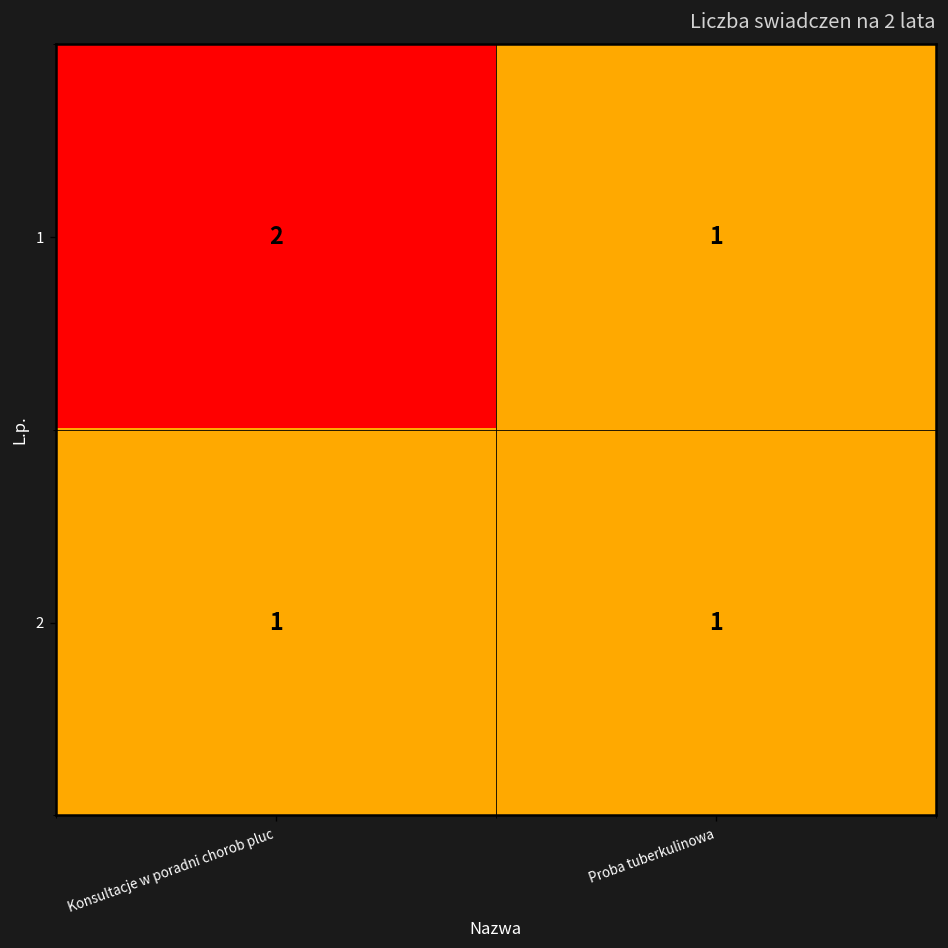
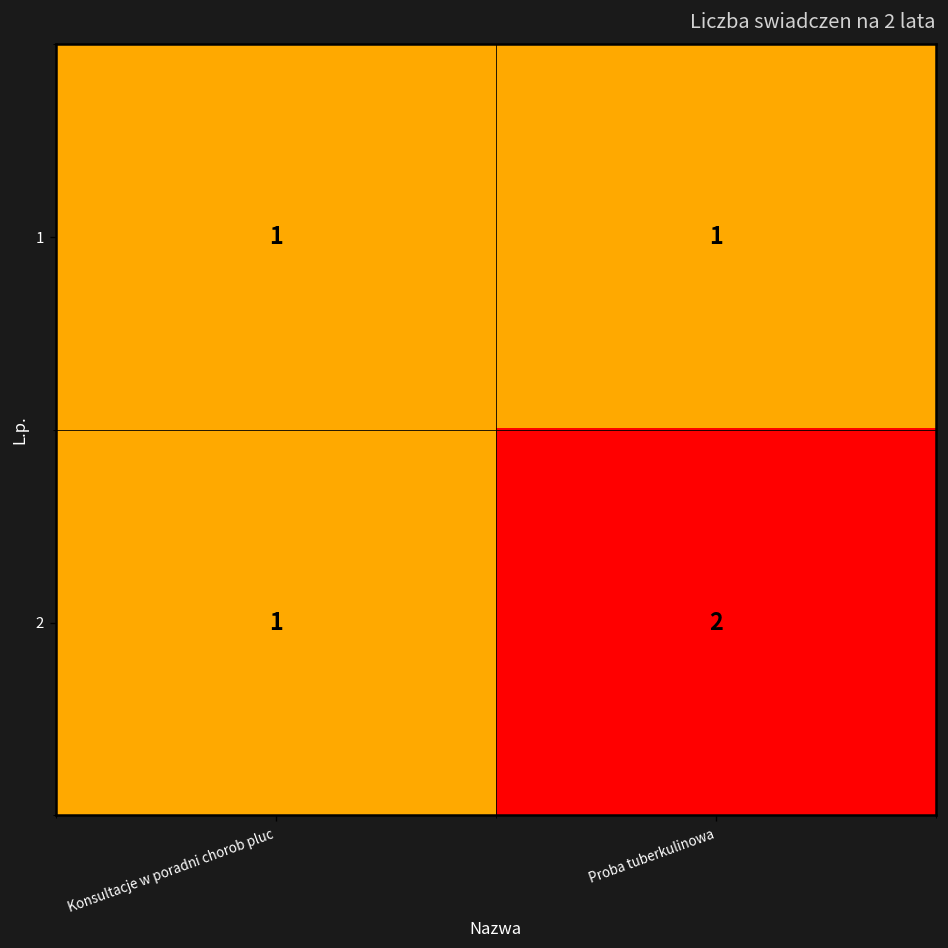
  {
    "1": {
-     "Konsultacje w poradni chorob pluc": 2,
+     "Konsultacje w poradni chorob pluc": 1,
      "Proba tuberkulinowa": 1
    },
    "2": {
      "Konsultacje w poradni chorob pluc": 1,
-     "Proba tuberkulinowa": 1
+     "Proba tuberkulinowa": 2
    }
  }
